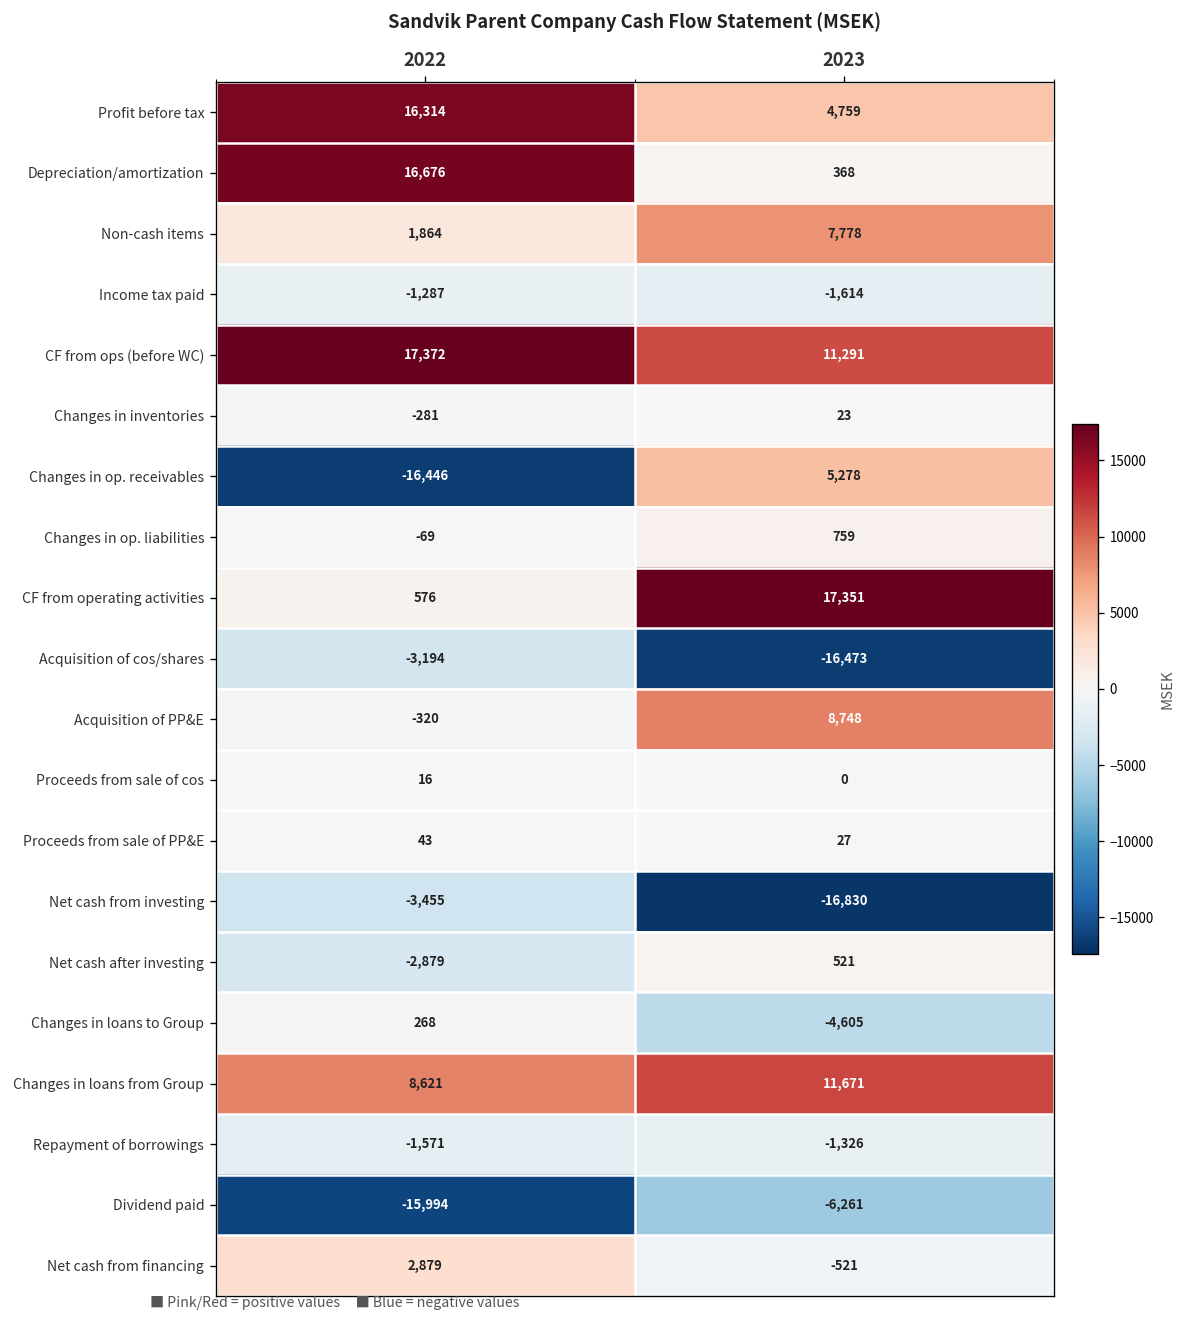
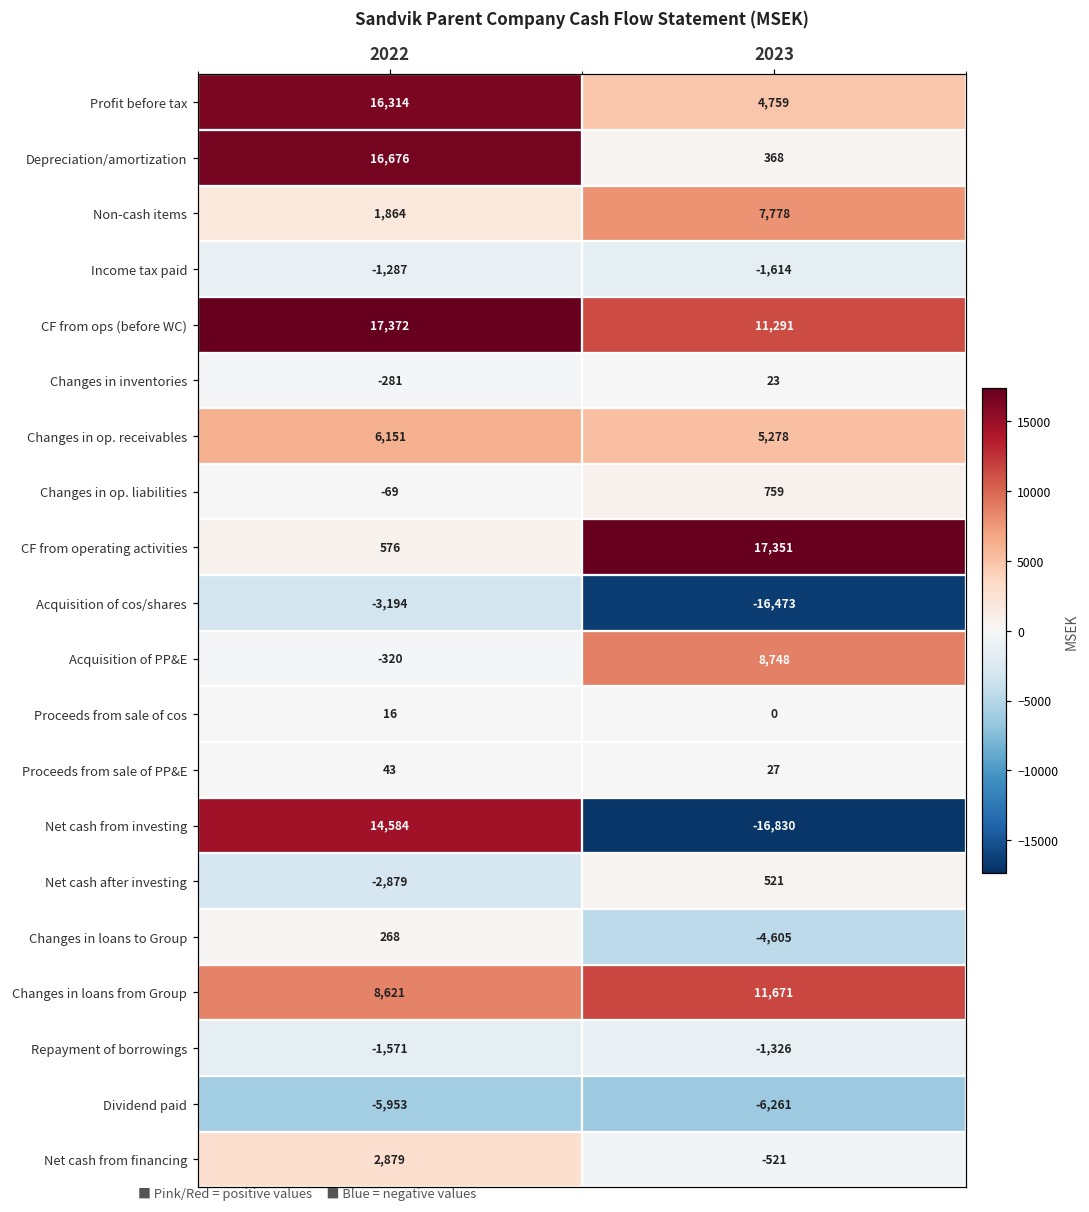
  {
    "Profit before tax": {
      "2022": "16,314",
      "2023": "4,759"
    },
    "Depreciation/amortization": {
      "2022": "16,676",
      "2023": "368"
    },
    "Non-cash items": {
      "2022": "1,864",
      "2023": "7,778"
    },
    "Income tax paid": {
      "2022": "-1,287",
      "2023": "-1,614"
    },
    "CF from ops (before WC)": {
      "2022": "17,372",
      "2023": "11,291"
    },
    "Changes in inventories": {
      "2022": "-281",
      "2023": "23"
    },
    "Changes in op. receivables": {
-     "2022": "-16,446",
+     "2022": "6,151",
      "2023": "5,278"
    },
    "Changes in op. liabilities": {
      "2022": "-69",
      "2023": "759"
    },
    "CF from operating activities": {
      "2022": "576",
      "2023": "17,351"
    },
    "Acquisition of cos/shares": {
      "2022": "-3,194",
      "2023": "-16,473"
    },
    "Acquisition of PP&E": {
      "2022": "-320",
      "2023": "8,748"
    },
    "Proceeds from sale of cos": {
      "2022": "16",
      "2023": "0"
    },
    "Proceeds from sale of PP&E": {
      "2022": "43",
      "2023": "27"
    },
    "Net cash from investing": {
-     "2022": "-3,455",
+     "2022": "14,584",
      "2023": "-16,830"
    },
    "Net cash after investing": {
      "2022": "-2,879",
      "2023": "521"
    },
    "Changes in loans to Group": {
      "2022": "268",
      "2023": "-4,605"
    },
    "Changes in loans from Group": {
      "2022": "8,621",
      "2023": "11,671"
    },
    "Repayment of borrowings": {
      "2022": "-1,571",
      "2023": "-1,326"
    },
    "Dividend paid": {
-     "2022": "-15,994",
+     "2022": "-5,953",
      "2023": "-6,261"
    },
    "Net cash from financing": {
      "2022": "2,879",
      "2023": "-521"
    }
  }
